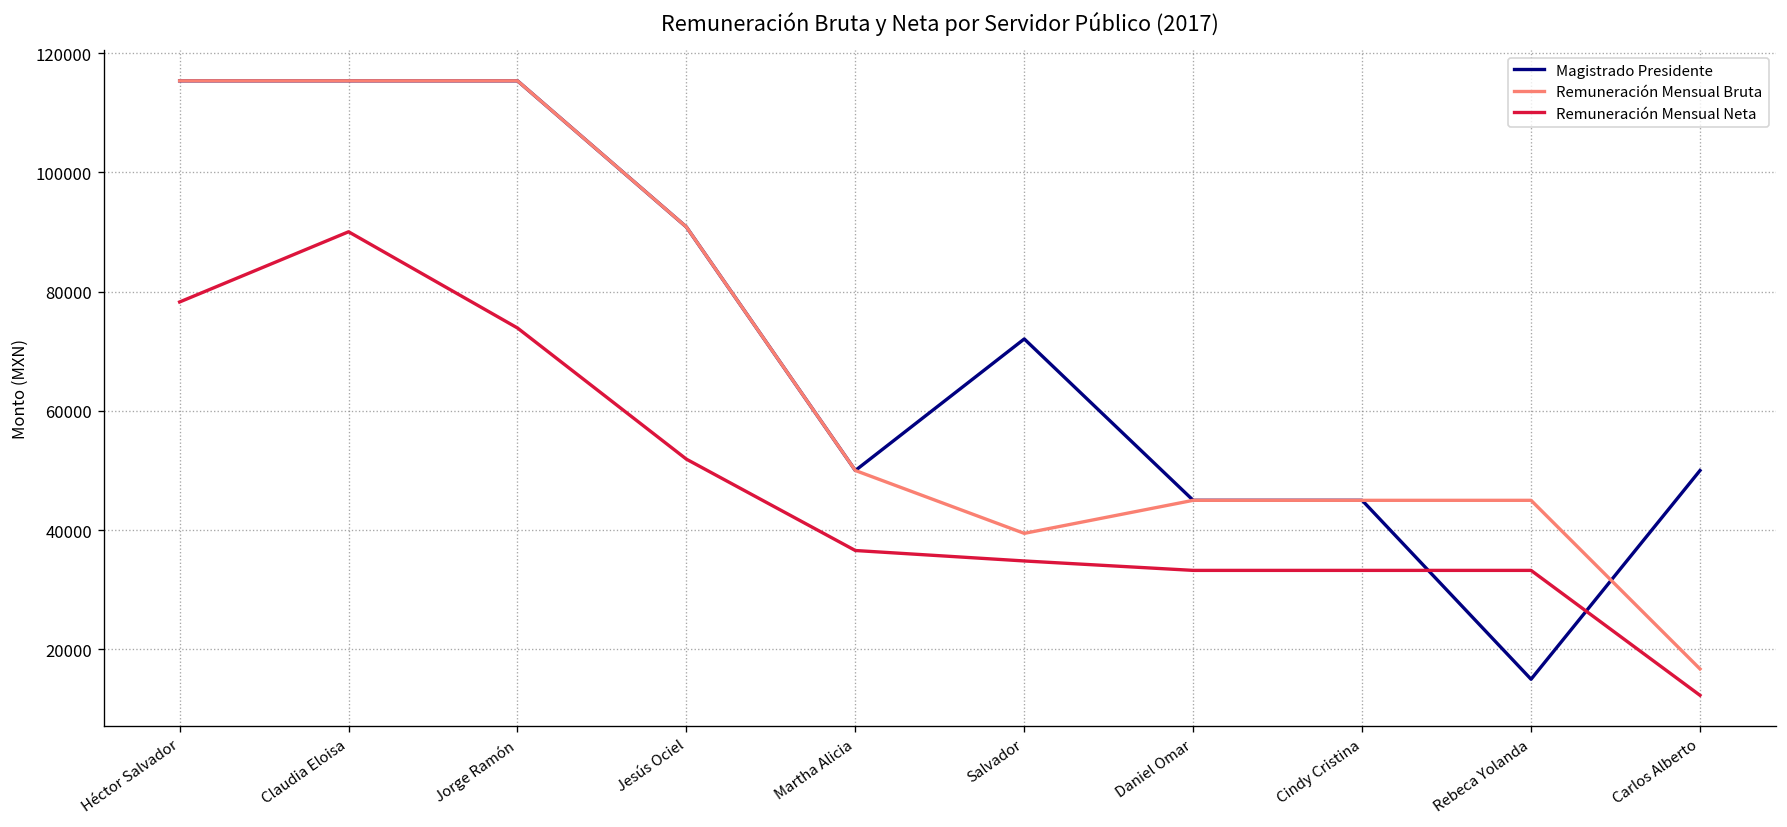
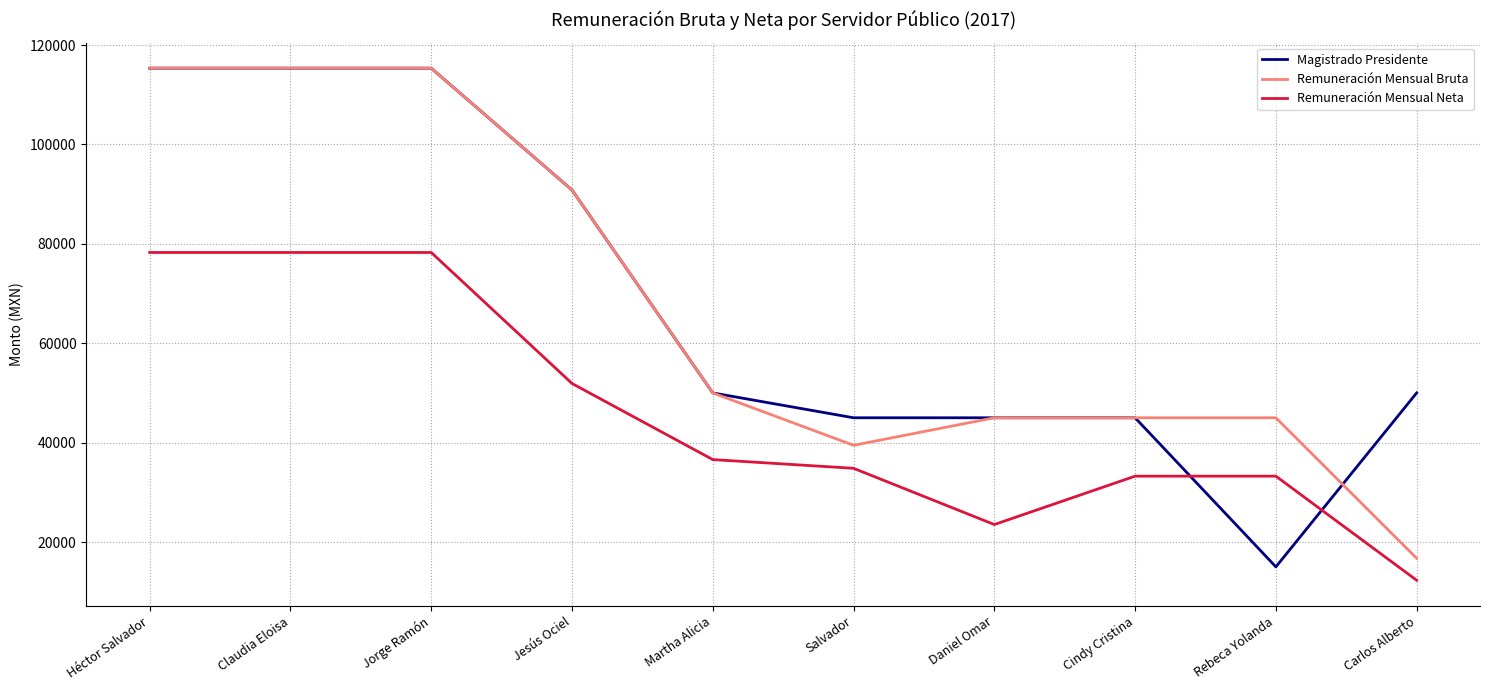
  {
    "Magistrado Presidente": {
-     "Salvador": 72000,
+     "Salvador": 45000,
      "Rebeca Yolanda": 15000,
      "Carlos Alberto": 50000
    },
    "Remuneración Mensual Bruta": {
      "Salvador": 39000,
      "Rebeca Yolanda": 45000,
      "Carlos Alberto": 17000
    },
    "Remuneración Mensual Neta": {
      "Héctor Salvador": 78000,
-     "Claudia Eloisa": 90000,
-     "Jorge Ramón": 74000,
+     "Claudia Eloisa": 78000,
+     "Jorge Ramón": 78000,
      "Jesús Ociel": 52000,
      "Martha Alicia": 37000,
      "Salvador": 35000,
-     "Daniel Omar": 33000,
+     "Daniel Omar": 24000,
      "Cindy Cristina": 33000,
      "Rebeca Yolanda": 33000,
      "Carlos Alberto": 12000
    }
  }
